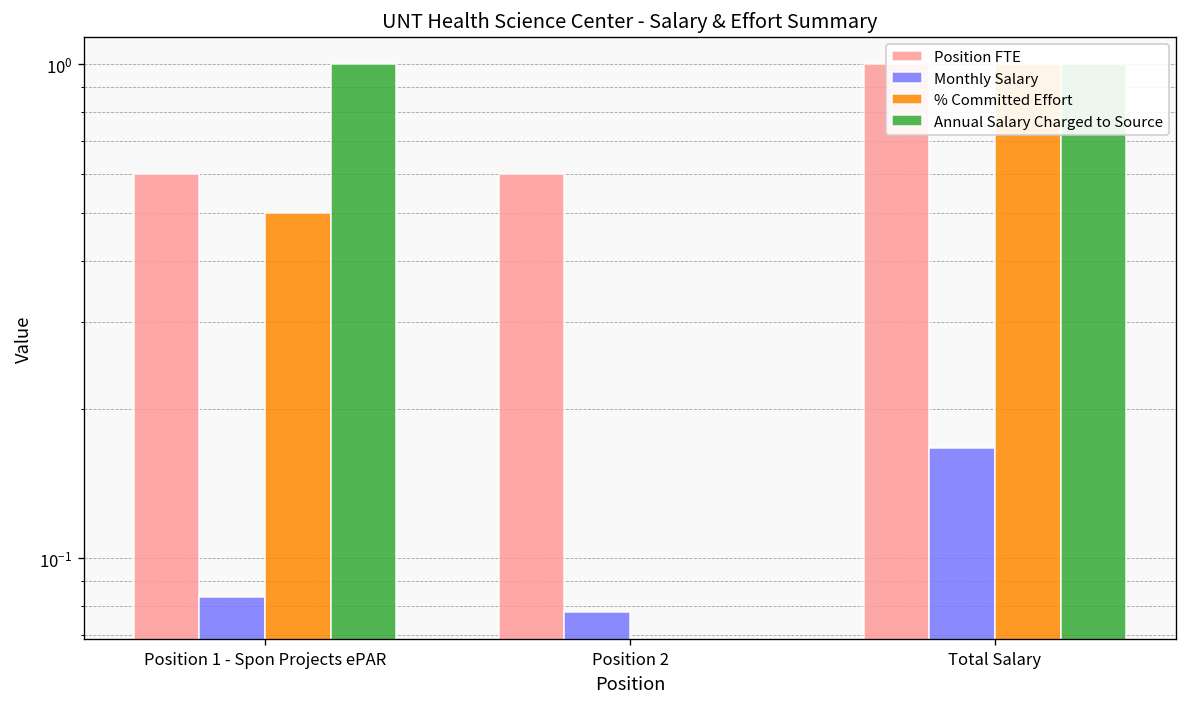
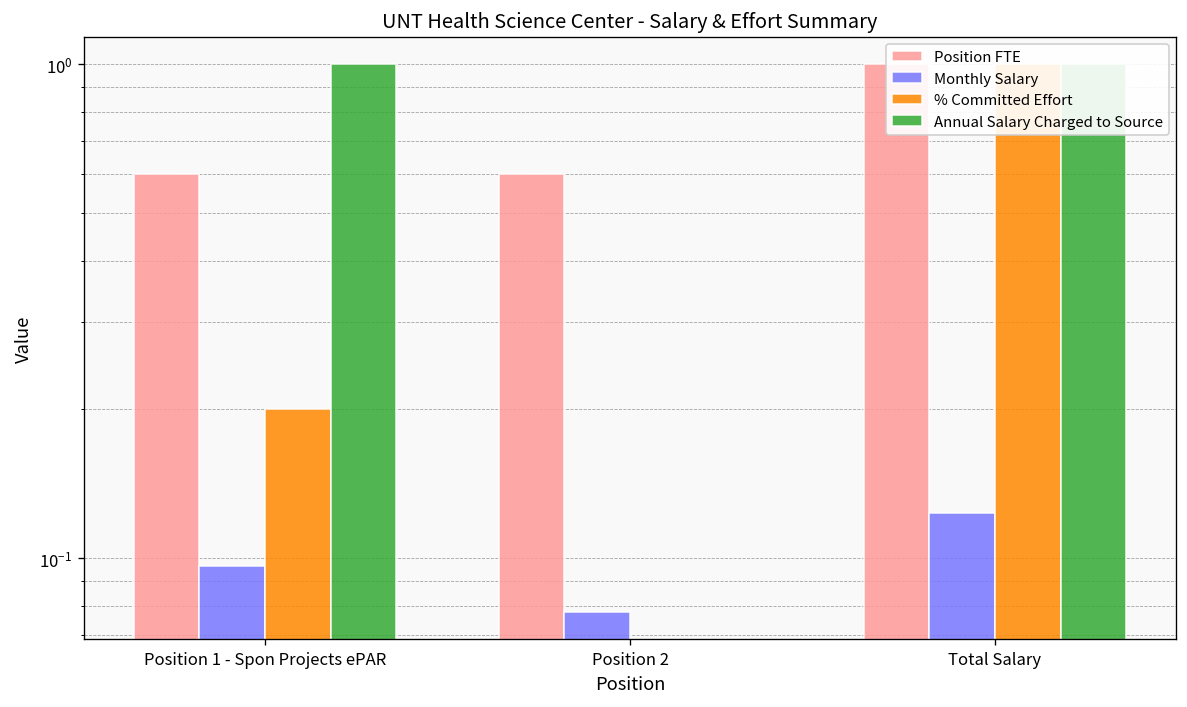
  {
    "Position FTE": {
      "Position 1 - Spon Projects ePAR": 0.60,
      "Position 2": 0.60
    },
    "Monthly Salary": {
-     "Position 1 - Spon Projects ePAR": 0.083,
+     "Position 1 - Spon Projects ePAR": 0.096,
      "Position 2": 0.078,
-     "Total Salary": 0.167
+     "Total Salary": 0.123
    },
    "% Committed Effort": {
-     "Position 1 - Spon Projects ePAR": 0.5
+     "Position 1 - Spon Projects ePAR": 0.2
    },
    "Annual Salary Charged to Source": {
      "Position 1 - Spon Projects ePAR": 1.00
    }
  }
